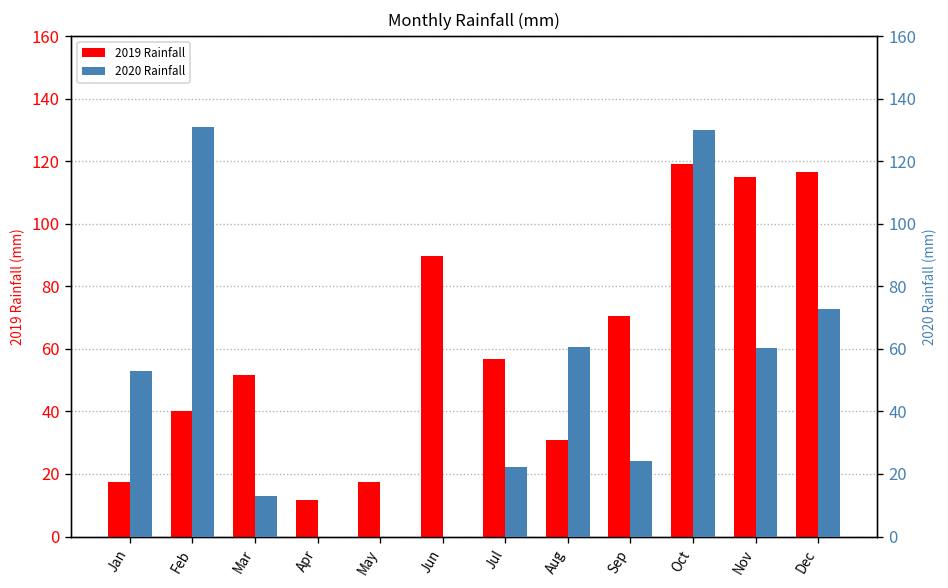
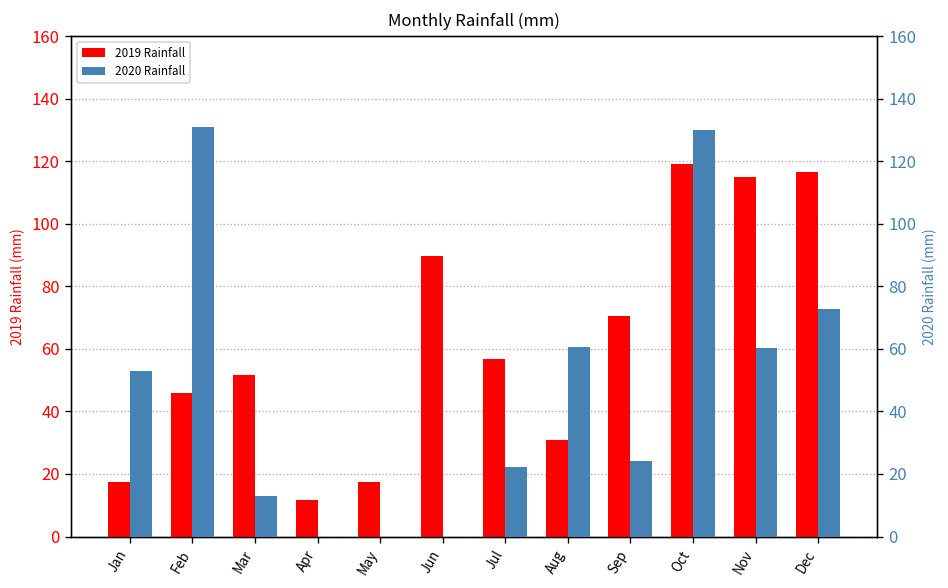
  {
    "2019 Rainfall": {
      "Jan": 18,
-     "Feb": 40,
+     "Feb": 46,
      "Mar": 52,
      "Apr": 12,
      "May": 17,
      "Jun": 90,
      "Jul": 57,
      "Aug": 31,
      "Sep": 70,
      "Oct": 119,
      "Nov": 115,
      "Dec": 117
    },
    "2020 Rainfall": {
      "Jan": 53,
      "Feb": 131,
      "Mar": 13,
      "Apr": 0,
      "May": 0,
      "Jun": 0,
      "Jul": 22,
      "Aug": 61,
      "Sep": 24,
      "Oct": 130,
      "Nov": 60,
      "Dec": 73
    }
  }
